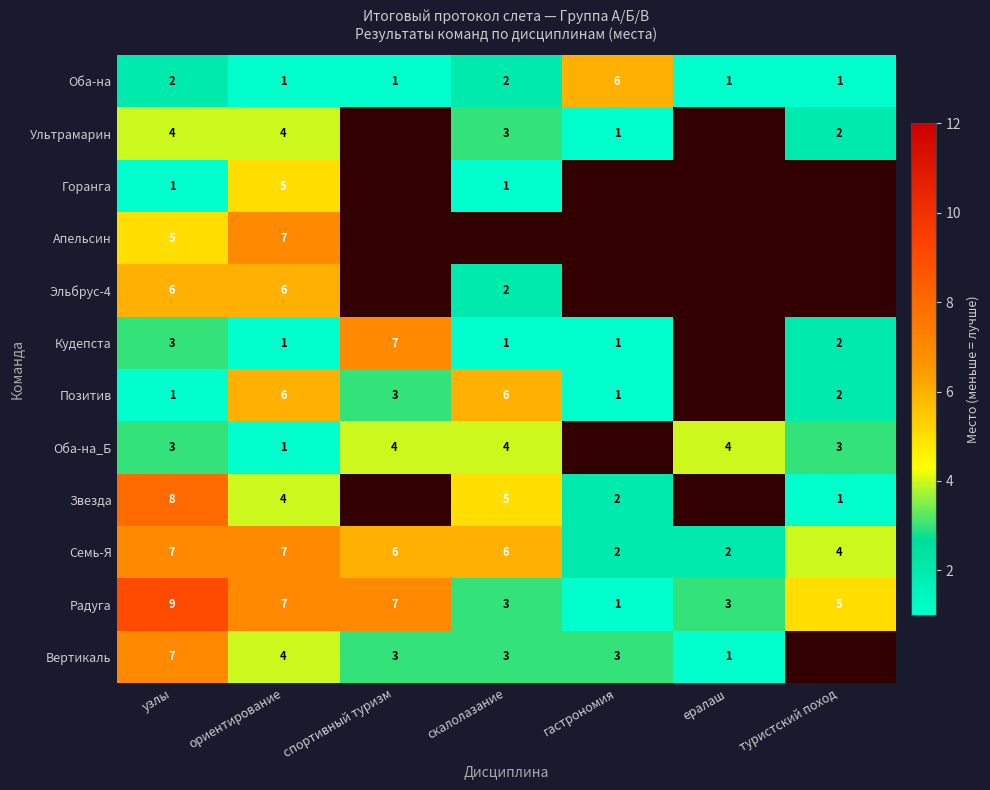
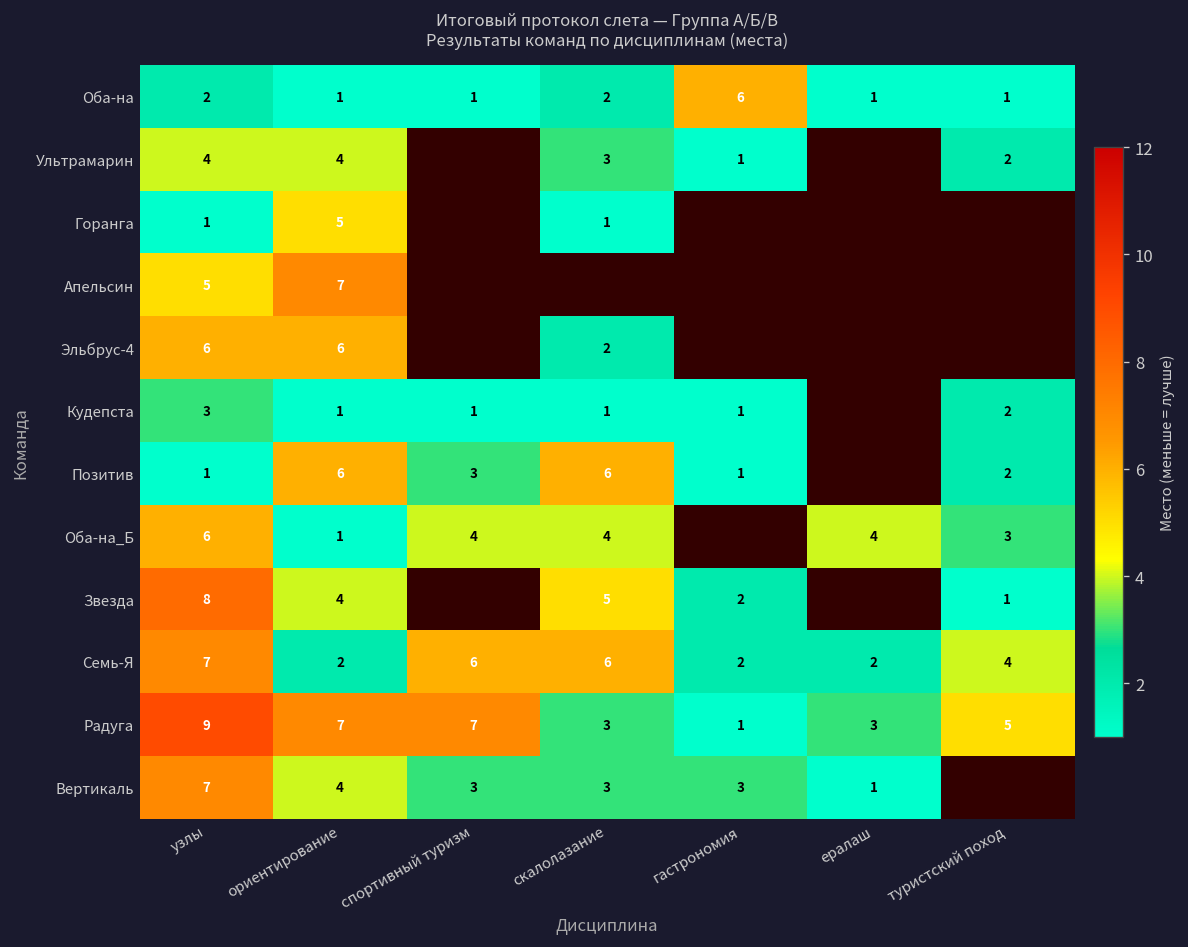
  {
    "Оба-на": {
      "узлы": 2,
      "ориентирование": 1,
      "спортивный туризм": 1,
      "скалолазание": 2,
      "гастрономия": 6,
      "ералаш": 1,
      "туристский поход": 1
    },
    "Ультрамарин": {
      "узлы": 4,
      "ориентирование": 4,
      "скалолазание": 3,
      "гастрономия": 1,
      "туристский поход": 2
    },
    "Горанга": {
      "узлы": 1,
      "ориентирование": 5,
      "скалолазание": 1
    },
    "Апельсин": {
      "узлы": 5,
      "ориентирование": 7
    },
    "Эльбрус-4": {
      "узлы": 6,
      "ориентирование": 6,
      "скалолазание": 2
    },
    "Кудепста": {
      "узлы": 3,
      "ориентирование": 1,
-     "спортивный туризм": 7,
+     "спортивный туризм": 1,
      "скалолазание": 1,
      "гастрономия": 1,
      "туристский поход": 2
    },
    "Позитив": {
      "узлы": 1,
      "ориентирование": 6,
      "спортивный туризм": 3,
      "скалолазание": 6,
      "гастрономия": 1,
      "туристский поход": 2
    },
    "Оба-на_Б": {
-     "узлы": 3,
+     "узлы": 6,
      "ориентирование": 1,
      "спортивный туризм": 4,
      "скалолазание": 4,
      "ералаш": 4,
      "туристский поход": 3
    },
    "Звезда": {
      "узлы": 8,
      "ориентирование": 4,
      "скалолазание": 5,
      "гастрономия": 2,
      "туристский поход": 1
    },
    "Семь-Я": {
      "узлы": 7,
-     "ориентирование": 7,
+     "ориентирование": 2,
      "спортивный туризм": 6,
      "скалолазание": 6,
      "гастрономия": 2,
      "ералаш": 2,
      "туристский поход": 4
    },
    "Радуга": {
      "узлы": 9,
      "ориентирование": 7,
      "спортивный туризм": 7,
      "скалолазание": 3,
      "гастрономия": 1,
      "ералаш": 3,
      "туристский поход": 5
    },
    "Вертикаль": {
      "узлы": 7,
      "ориентирование": 4,
      "спортивный туризм": 3,
      "скалолазание": 3,
      "гастрономия": 3,
      "ералаш": 1
    }
  }
